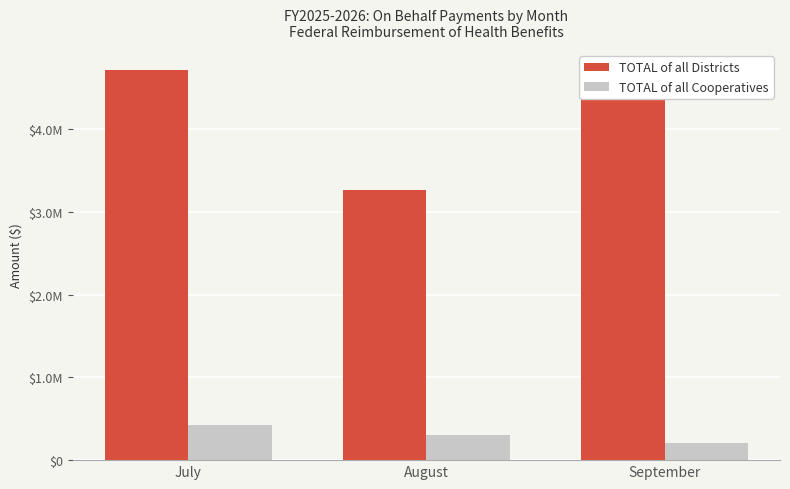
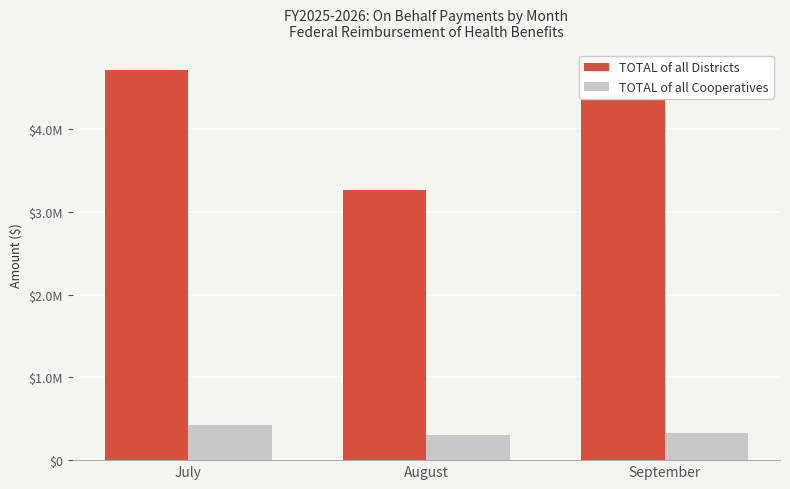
  {
    "TOTAL of all Districts": {
      "July": "$4700000",
      "August": "$3300000"
    },
    "TOTAL of all Cooperatives": {
      "July": "$400000",
      "August": "$300000",
-     "September": "$200000"
+     "September": "$300000"
    }
  }
